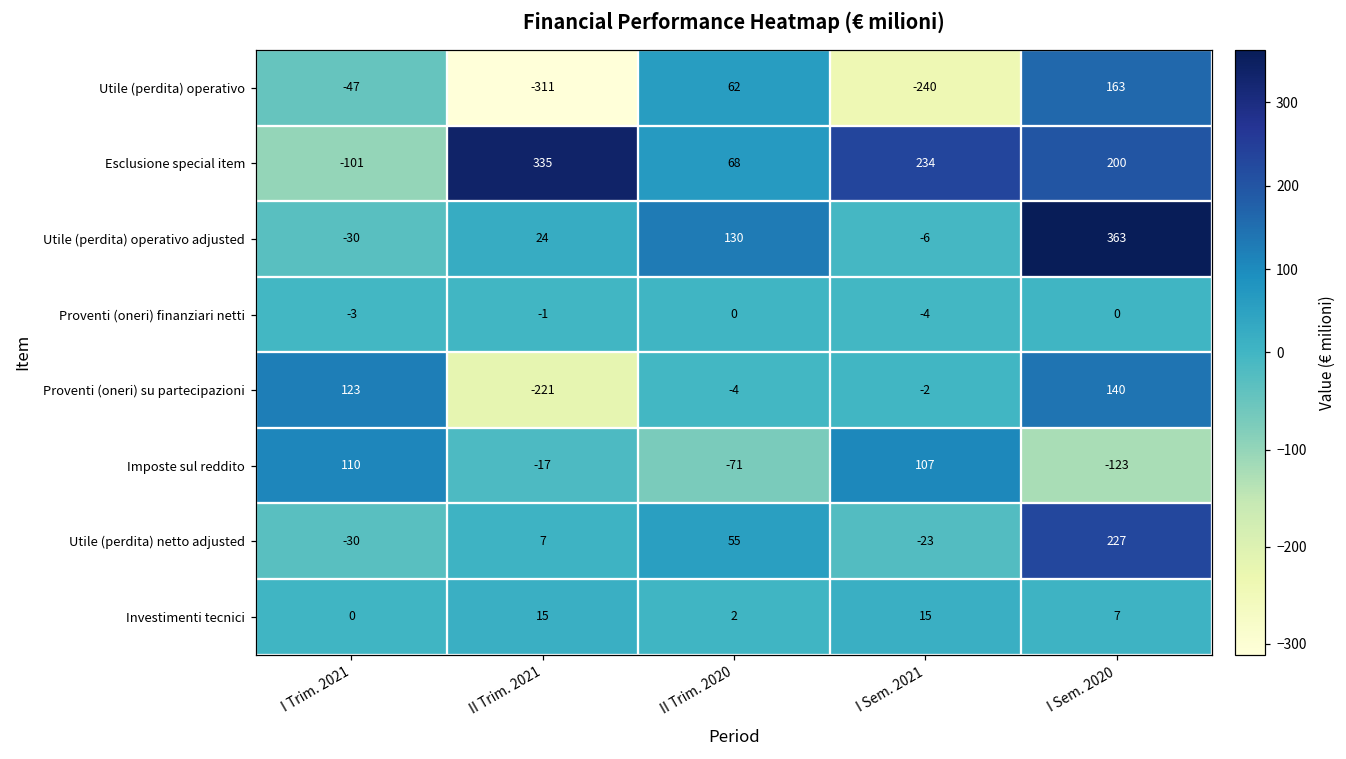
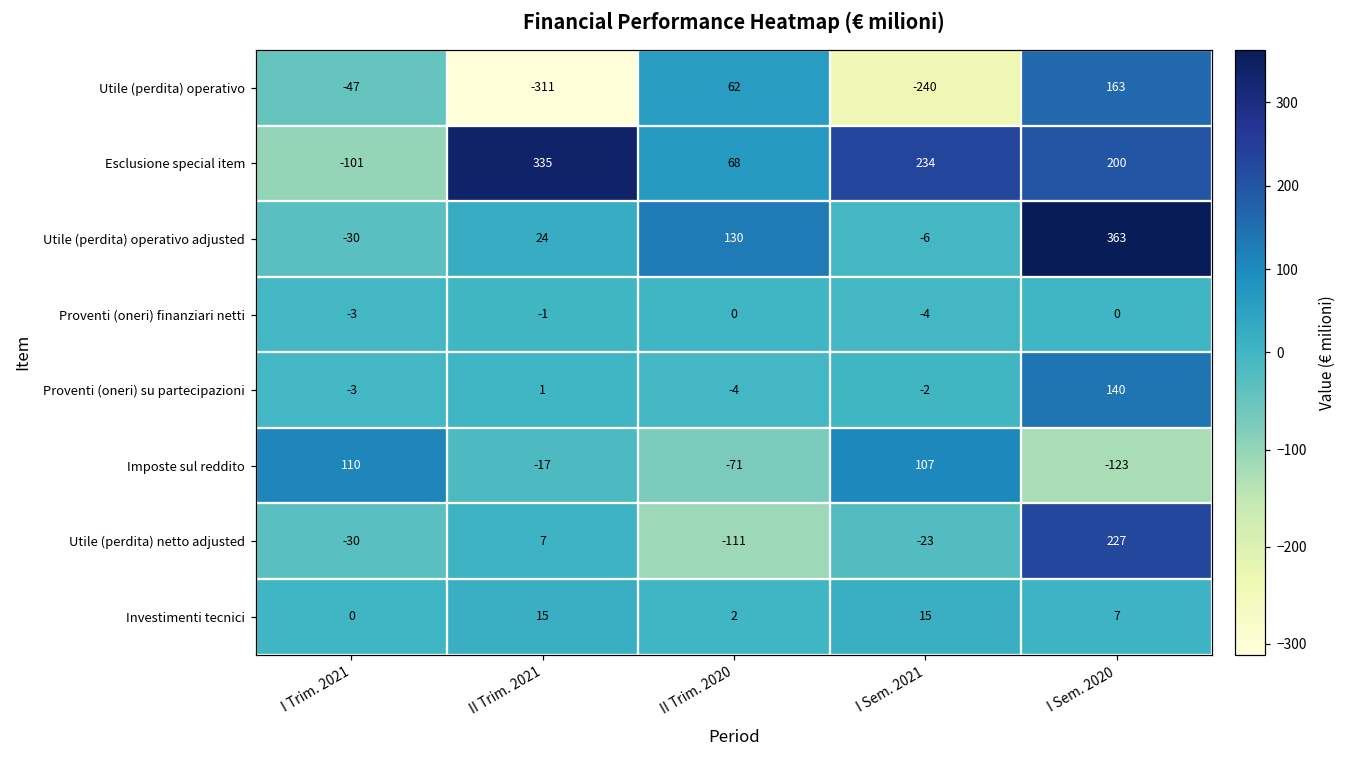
  {
    "Utile (perdita) operativo": {
      "I Trim. 2021": -47,
      "II Trim. 2021": -311,
      "II Trim. 2020": 62,
      "I Sem. 2021": -240,
      "I Sem. 2020": 163
    },
    "Esclusione special item": {
      "I Trim. 2021": -101,
      "II Trim. 2021": 335,
      "II Trim. 2020": 68,
      "I Sem. 2021": 234,
      "I Sem. 2020": 200
    },
    "Utile (perdita) operativo adjusted": {
      "I Trim. 2021": -30,
      "II Trim. 2021": 24,
      "II Trim. 2020": 130,
      "I Sem. 2021": -6,
      "I Sem. 2020": 363
    },
    "Proventi (oneri) finanziari netti": {
      "I Trim. 2021": -3,
      "II Trim. 2021": -1,
      "II Trim. 2020": 0,
      "I Sem. 2021": -4,
      "I Sem. 2020": 0
    },
    "Proventi (oneri) su partecipazioni": {
-     "I Trim. 2021": 123,
-     "II Trim. 2021": -221,
+     "I Trim. 2021": -3,
+     "II Trim. 2021": 1,
      "II Trim. 2020": -4,
      "I Sem. 2021": -2,
      "I Sem. 2020": 140
    },
    "Imposte sul reddito": {
      "I Trim. 2021": 110,
      "II Trim. 2021": -17,
      "II Trim. 2020": -71,
      "I Sem. 2021": 107,
      "I Sem. 2020": -123
    },
    "Utile (perdita) netto adjusted": {
      "I Trim. 2021": -30,
      "II Trim. 2021": 7,
-     "II Trim. 2020": 55,
+     "II Trim. 2020": -111,
      "I Sem. 2021": -23,
      "I Sem. 2020": 227
    },
    "Investimenti tecnici": {
      "I Trim. 2021": 0,
      "II Trim. 2021": 15,
      "II Trim. 2020": 2,
      "I Sem. 2021": 15,
      "I Sem. 2020": 7
    }
  }
